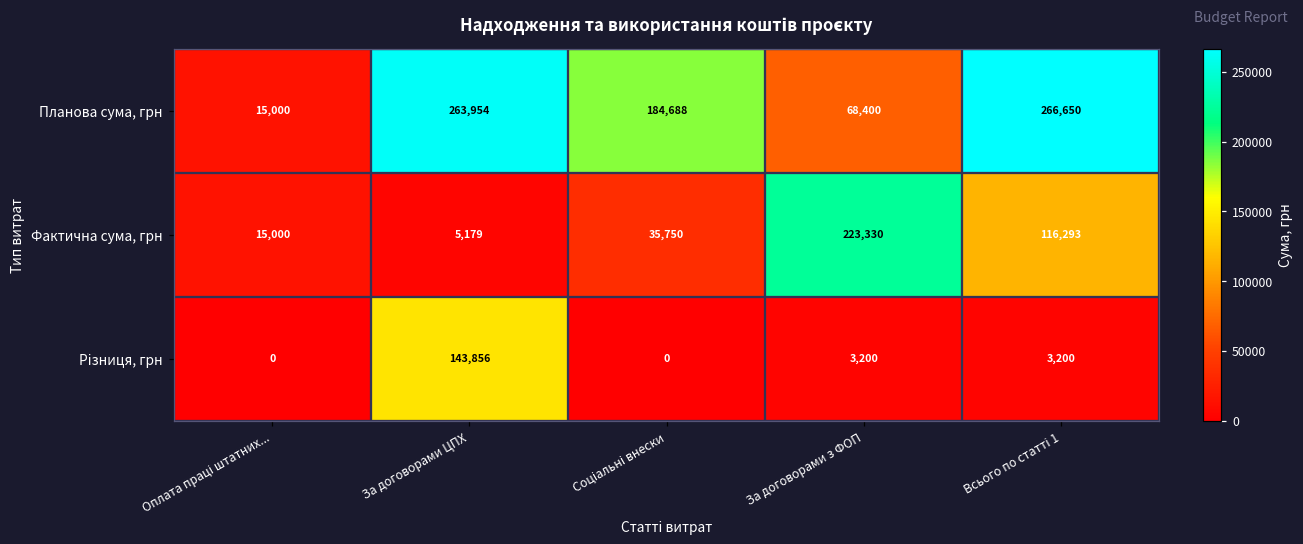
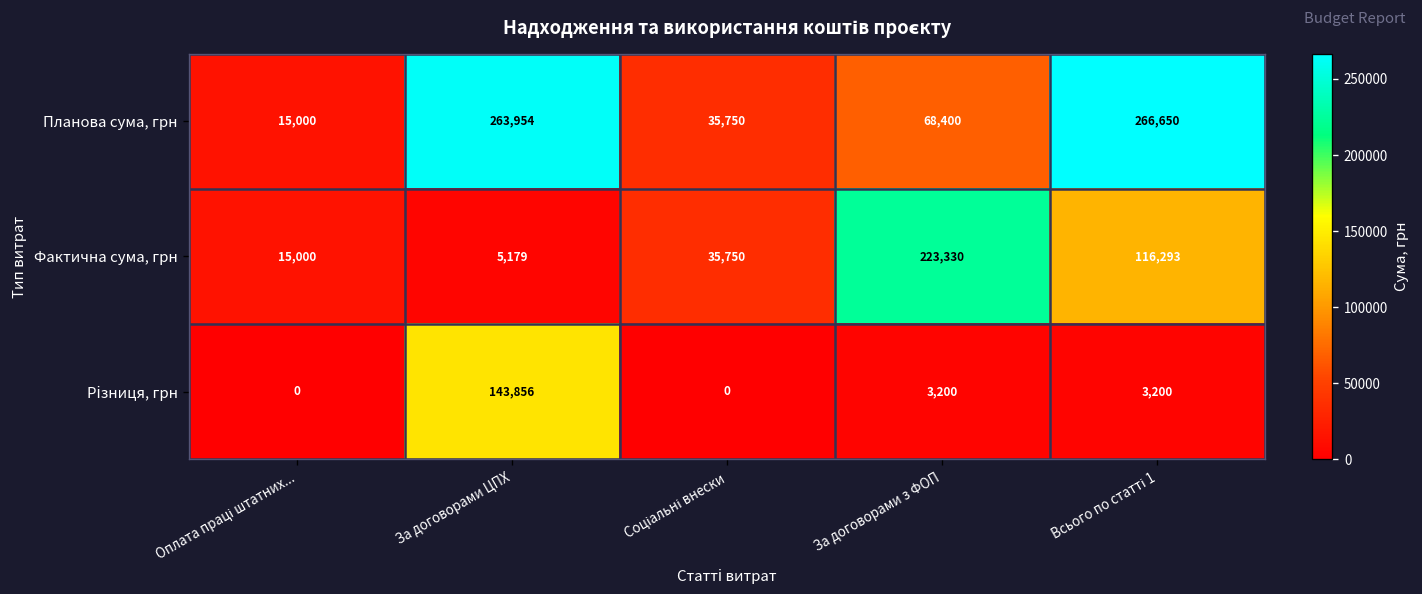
  {
    "Планова сума, грн": {
      "Оплата праці штатних...": "15,000",
      "За договорами ЦПХ": "263,954",
-     "Соціальні внески": "184,688",
+     "Соціальні внески": "35,750",
      "За договорами з ФОП": "68,400",
      "Всього по статті 1": "266,650"
    },
    "Фактична сума, грн": {
      "Оплата праці штатних...": "15,000",
      "За договорами ЦПХ": "5,179",
      "Соціальні внески": "35,750",
      "За договорами з ФОП": "223,330",
      "Всього по статті 1": "116,293"
    },
    "Різниця, грн": {
      "Оплата праці штатних...": "0",
      "За договорами ЦПХ": "143,856",
      "Соціальні внески": "0",
      "За договорами з ФОП": "3,200",
      "Всього по статті 1": "3,200"
    }
  }
